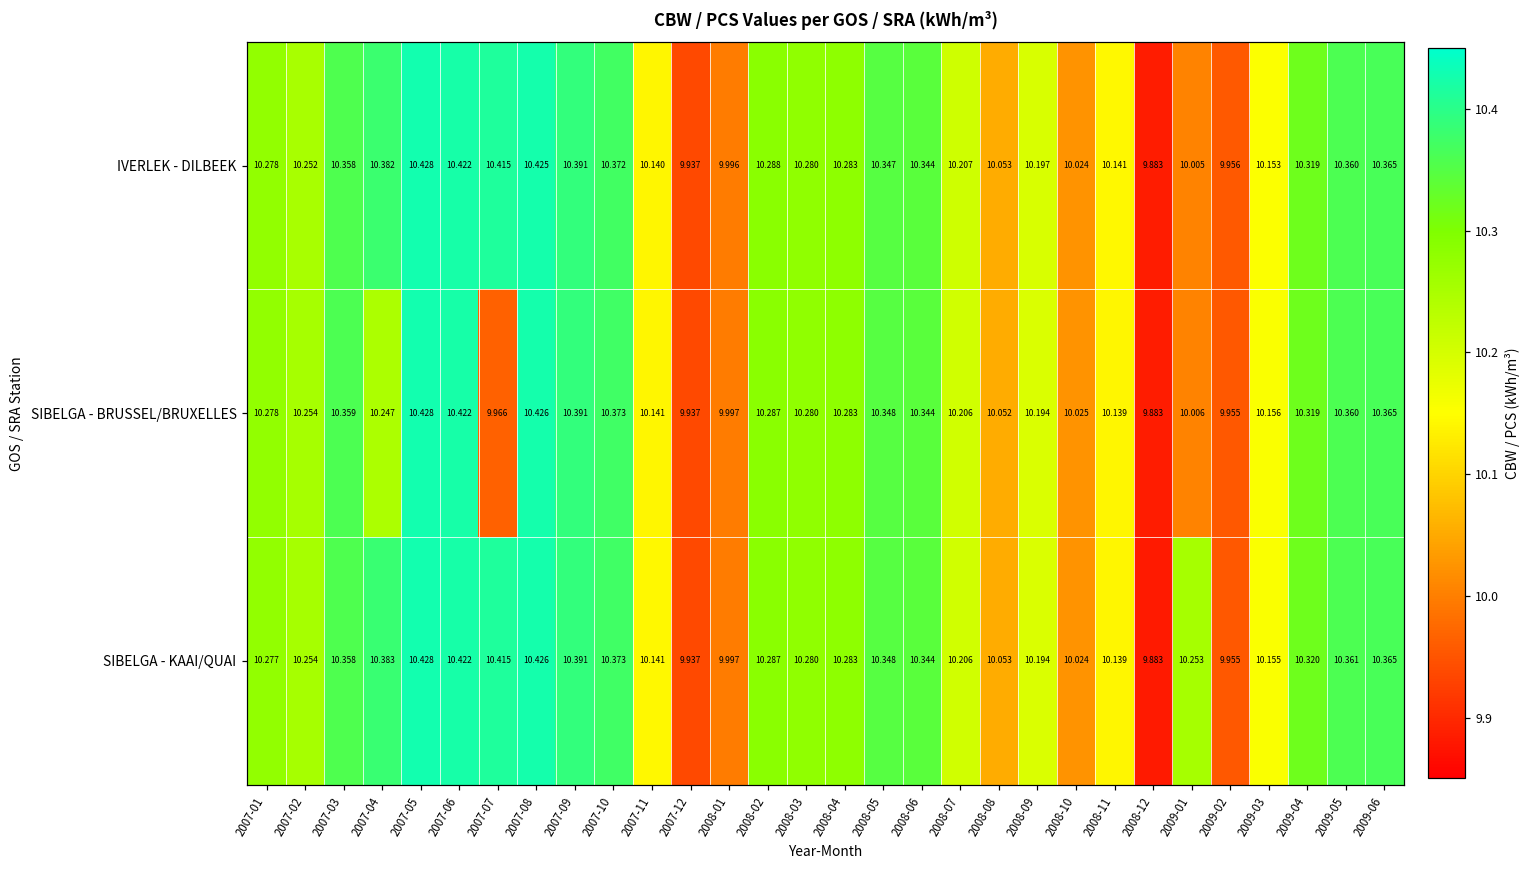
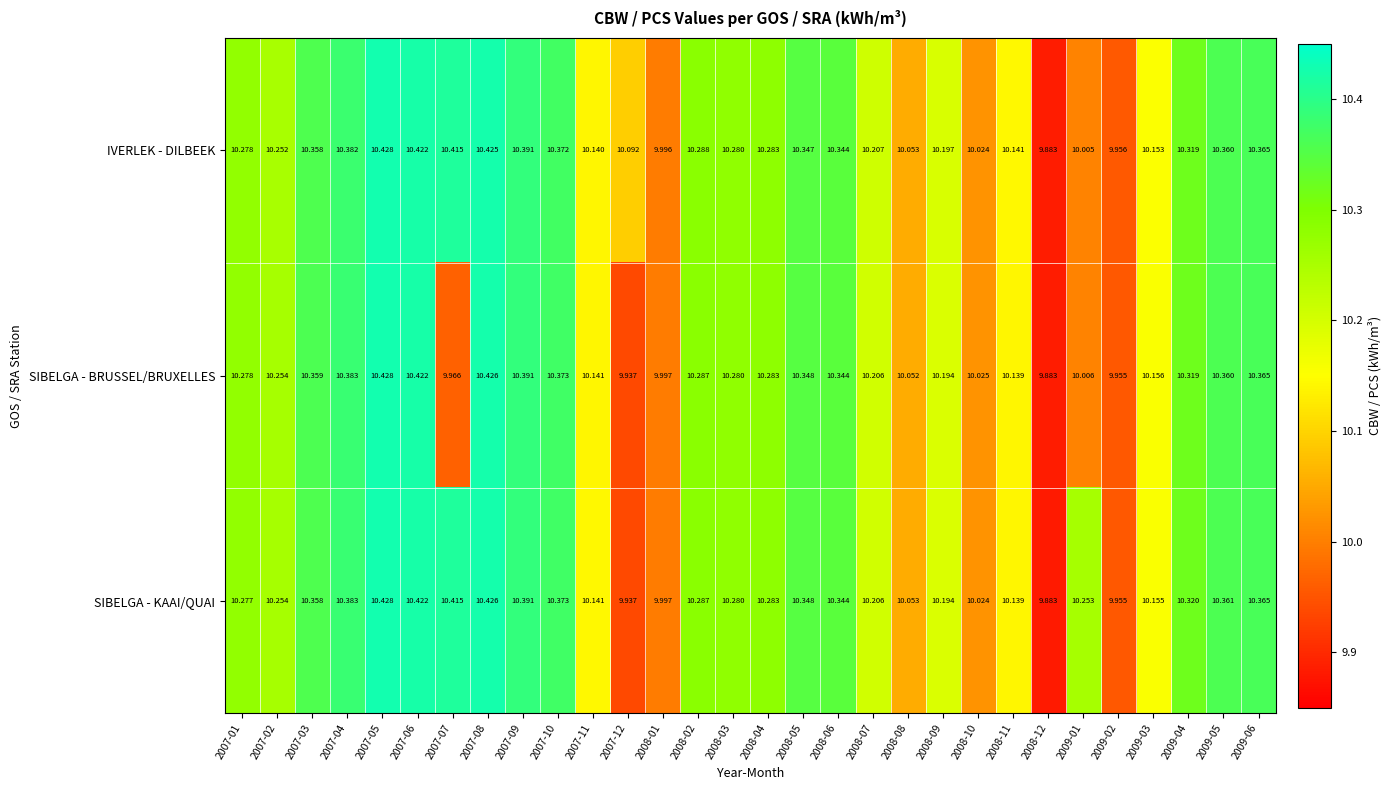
  {
    "IVERLEK - DILBEEK": {
      "2007-01": 10.278,
      "2007-02": 10.252,
      "2007-03": 10.358,
      "2007-04": 10.382,
      "2007-05": 10.428,
      "2007-06": 10.422,
      "2007-07": 10.415,
      "2007-08": 10.425,
      "2007-09": 10.391,
      "2007-10": 10.372,
      "2007-11": 10.140,
-     "2007-12": 9.937,
+     "2007-12": 10.092,
      "2008-01": 9.996,
      "2008-02": 10.288,
      "2008-03": 10.280,
      "2008-04": 10.283,
      "2008-05": 10.347,
      "2008-06": 10.344,
      "2008-07": 10.207,
      "2008-08": 10.053,
      "2008-09": 10.197,
      "2008-10": 10.024,
      "2008-11": 10.141,
      "2008-12": 9.883,
      "2009-01": 10.005,
      "2009-02": 9.956,
      "2009-03": 10.153,
      "2009-04": 10.319,
      "2009-05": 10.360,
      "2009-06": 10.365
    },
    "SIBELGA - BRUSSEL/BRUXELLES": {
      "2007-01": 10.278,
      "2007-02": 10.254,
      "2007-03": 10.359,
-     "2007-04": 10.247,
+     "2007-04": 10.383,
      "2007-05": 10.428,
      "2007-06": 10.422,
      "2007-07": 9.966,
      "2007-08": 10.426,
      "2007-09": 10.391,
      "2007-10": 10.373,
      "2007-11": 10.141,
      "2007-12": 9.937,
      "2008-01": 9.997,
      "2008-02": 10.287,
      "2008-03": 10.280,
      "2008-04": 10.283,
      "2008-05": 10.348,
      "2008-06": 10.344,
      "2008-07": 10.206,
      "2008-08": 10.052,
      "2008-09": 10.194,
      "2008-10": 10.025,
      "2008-11": 10.139,
      "2008-12": 9.883,
      "2009-01": 10.006,
      "2009-02": 9.955,
      "2009-03": 10.156,
      "2009-04": 10.319,
      "2009-05": 10.360,
      "2009-06": 10.365
    },
    "SIBELGA - KAAI/QUAI": {
      "2007-01": 10.277,
      "2007-02": 10.254,
      "2007-03": 10.358,
      "2007-04": 10.383,
      "2007-05": 10.428,
      "2007-06": 10.422,
      "2007-07": 10.415,
      "2007-08": 10.426,
      "2007-09": 10.391,
      "2007-10": 10.373,
      "2007-11": 10.141,
      "2007-12": 9.937,
      "2008-01": 9.997,
      "2008-02": 10.287,
      "2008-03": 10.280,
      "2008-04": 10.283,
      "2008-05": 10.348,
      "2008-06": 10.344,
      "2008-07": 10.206,
      "2008-08": 10.053,
      "2008-09": 10.194,
      "2008-10": 10.024,
      "2008-11": 10.139,
      "2008-12": 9.883,
      "2009-01": 10.253,
      "2009-02": 9.955,
      "2009-03": 10.155,
      "2009-04": 10.320,
      "2009-05": 10.361,
      "2009-06": 10.365
    }
  }
